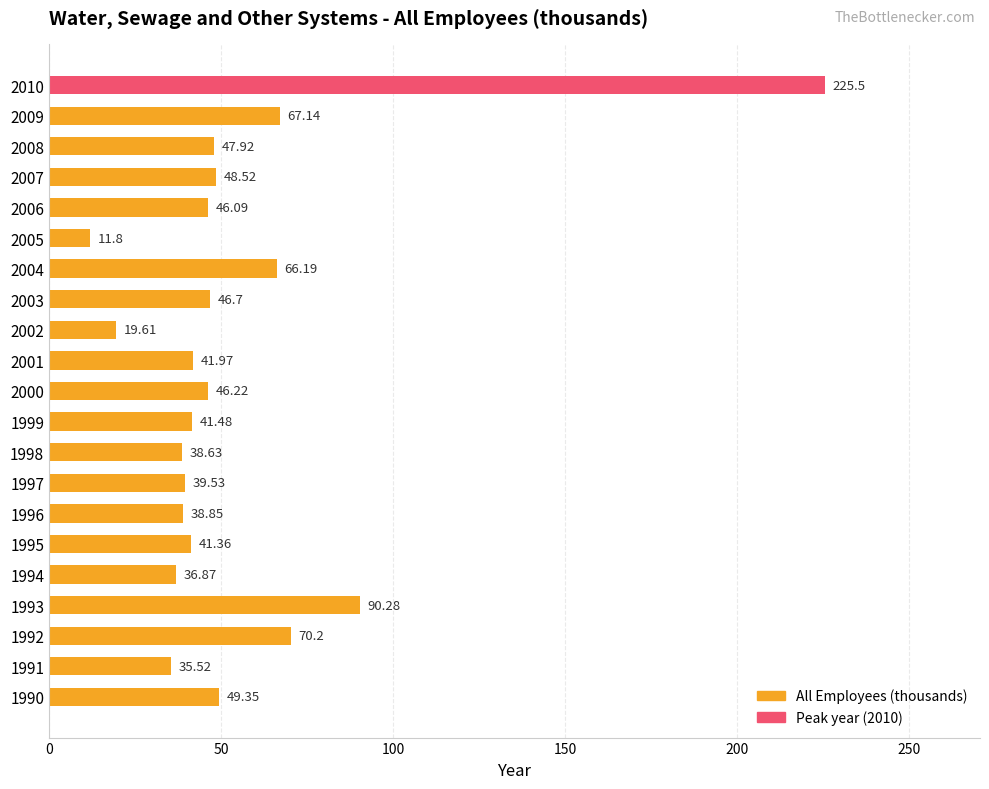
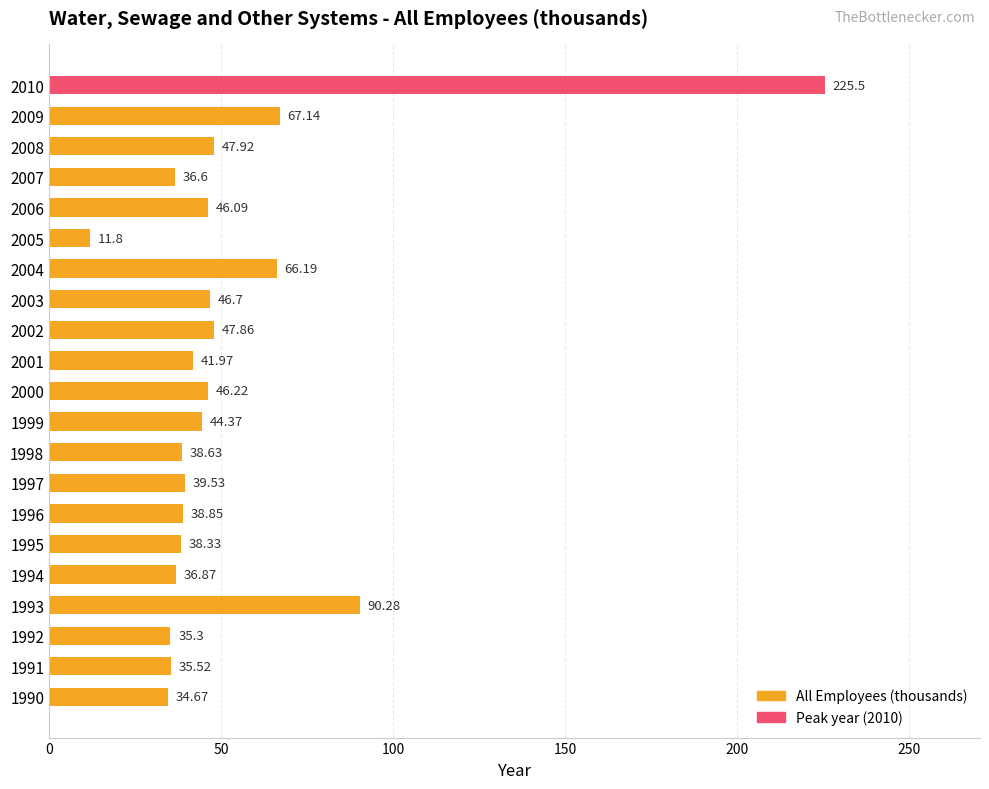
  {
    "2010": 225.5,
    "2009": 67.14,
    "2008": 47.92,
-   "2007": 48.52,
+   "2007": 36.6,
    "2006": 46.09,
    "2005": 11.8,
    "2004": 66.19,
    "2003": 46.7,
-   "2002": 19.61,
+   "2002": 47.86,
    "2001": 41.97,
    "2000": 46.22,
-   "1999": 41.48,
+   "1999": 44.37,
    "1998": 38.63,
    "1997": 39.53,
    "1996": 38.85,
-   "1995": 41.36,
+   "1995": 38.33,
    "1994": 36.87,
    "1993": 90.28,
-   "1992": 70.2,
+   "1992": 35.3,
    "1991": 35.52,
-   "1990": 49.35
+   "1990": 34.67
  }
